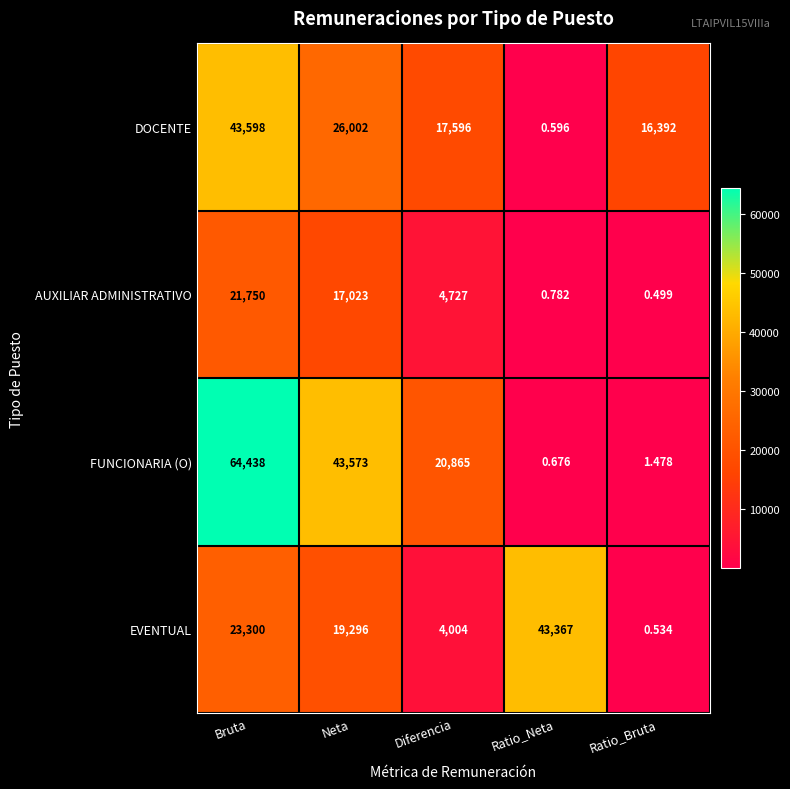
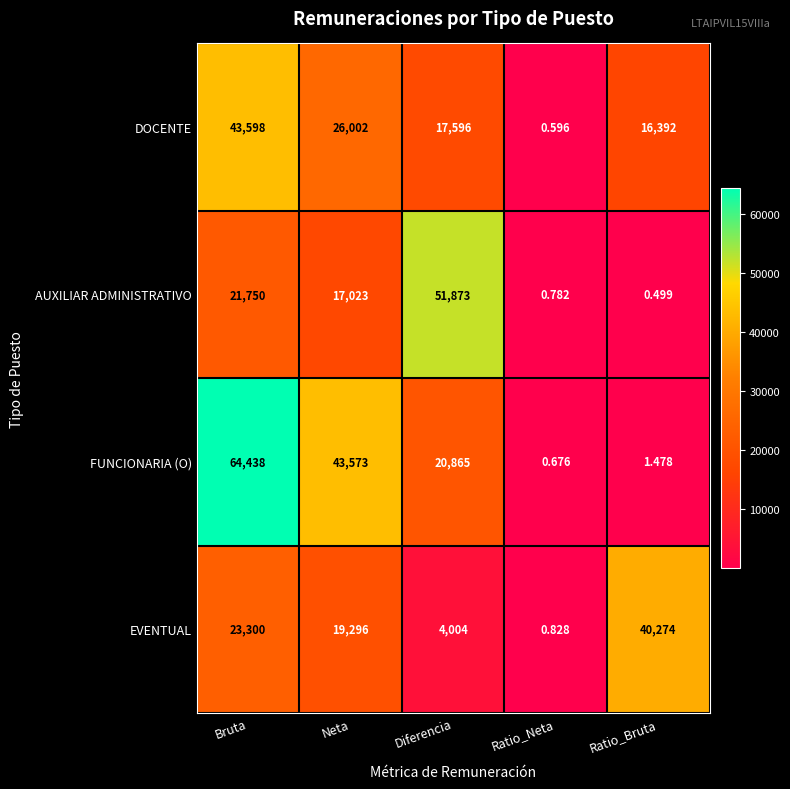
  {
    "DOCENTE": {
      "Bruta": "43,598",
      "Neta": "26,002",
      "Diferencia": "17,596",
      "Ratio_Neta": "0.596",
      "Ratio_Bruta": "16,392"
    },
    "AUXILIAR ADMINISTRATIVO": {
      "Bruta": "21,750",
      "Neta": "17,023",
-     "Diferencia": "4,727",
+     "Diferencia": "51,873",
      "Ratio_Neta": "0.782",
      "Ratio_Bruta": "0.499"
    },
    "FUNCIONARIA (O)": {
      "Bruta": "64,438",
      "Neta": "43,573",
      "Diferencia": "20,865",
      "Ratio_Neta": "0.676",
      "Ratio_Bruta": "1.478"
    },
    "EVENTUAL": {
      "Bruta": "23,300",
      "Neta": "19,296",
      "Diferencia": "4,004",
-     "Ratio_Neta": "43,367",
-     "Ratio_Bruta": "0.534"
+     "Ratio_Neta": "0.828",
+     "Ratio_Bruta": "40,274"
    }
  }
